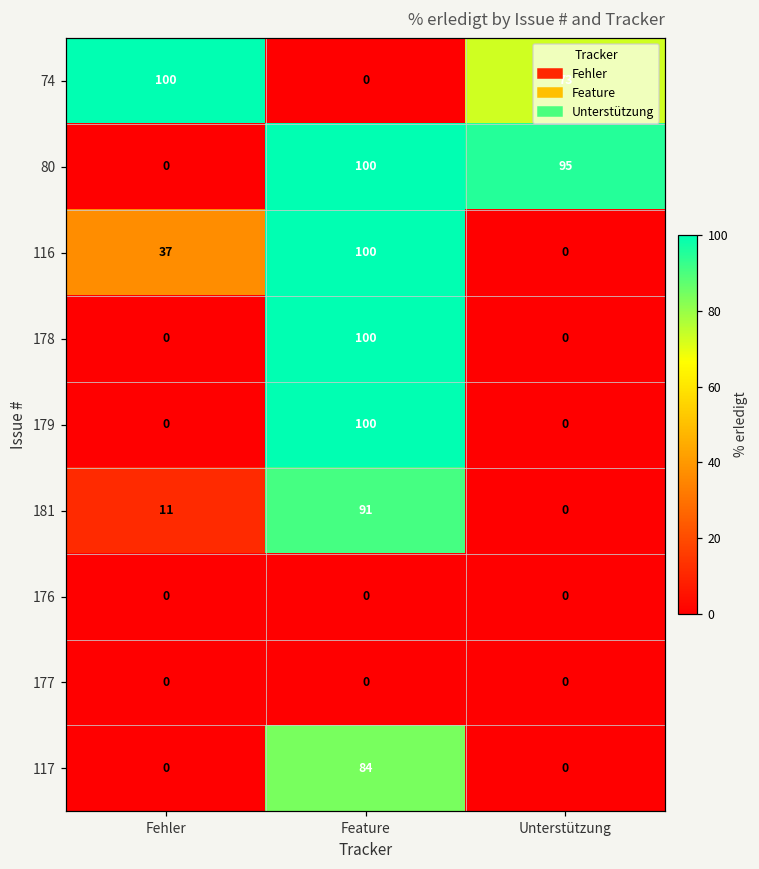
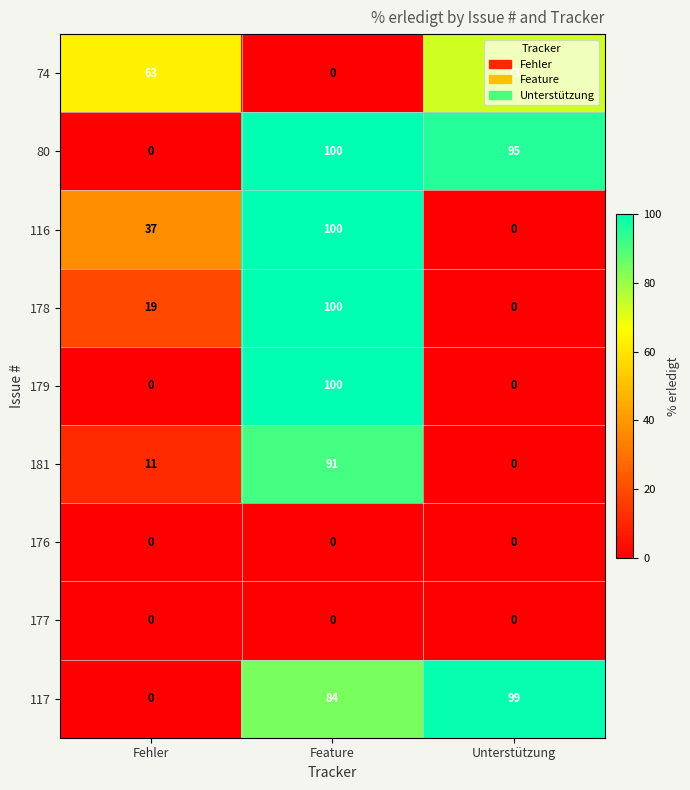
  {
    "74": {
-     "Fehler": 100,
+     "Fehler": 63,
      "Feature": 0
    },
    "80": {
      "Fehler": 0,
      "Feature": 100,
      "Unterstützung": 95
    },
    "116": {
      "Fehler": 37,
      "Feature": 100,
      "Unterstützung": 0
    },
    "178": {
-     "Fehler": 0,
+     "Fehler": 19,
      "Feature": 100,
      "Unterstützung": 0
    },
    "179": {
      "Fehler": 0,
      "Feature": 100,
      "Unterstützung": 0
    },
    "181": {
      "Fehler": 11,
      "Feature": 91,
      "Unterstützung": 0
    },
    "176": {
      "Fehler": 0,
      "Feature": 0,
      "Unterstützung": 0
    },
    "177": {
      "Fehler": 0,
      "Feature": 0,
      "Unterstützung": 0
    },
    "117": {
      "Fehler": 0,
      "Feature": 84,
-     "Unterstützung": 0
+     "Unterstützung": 99
    }
  }
